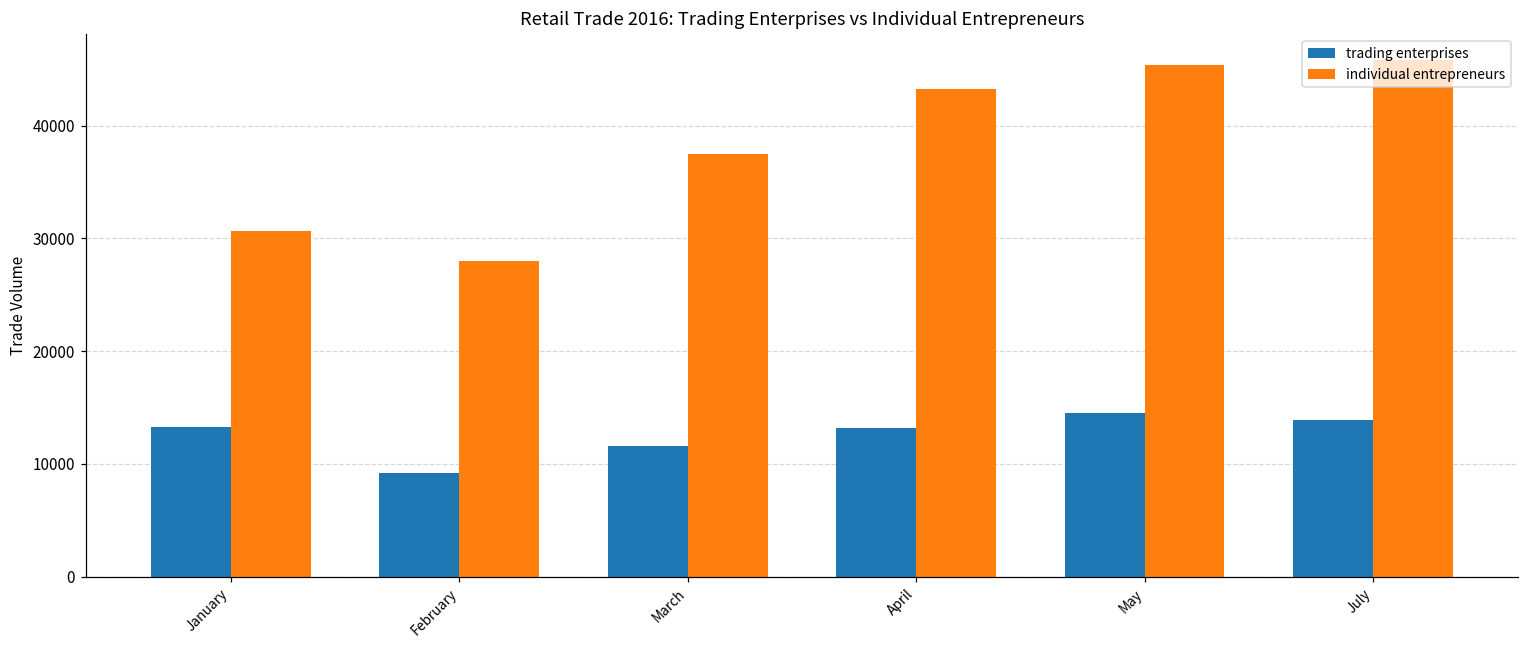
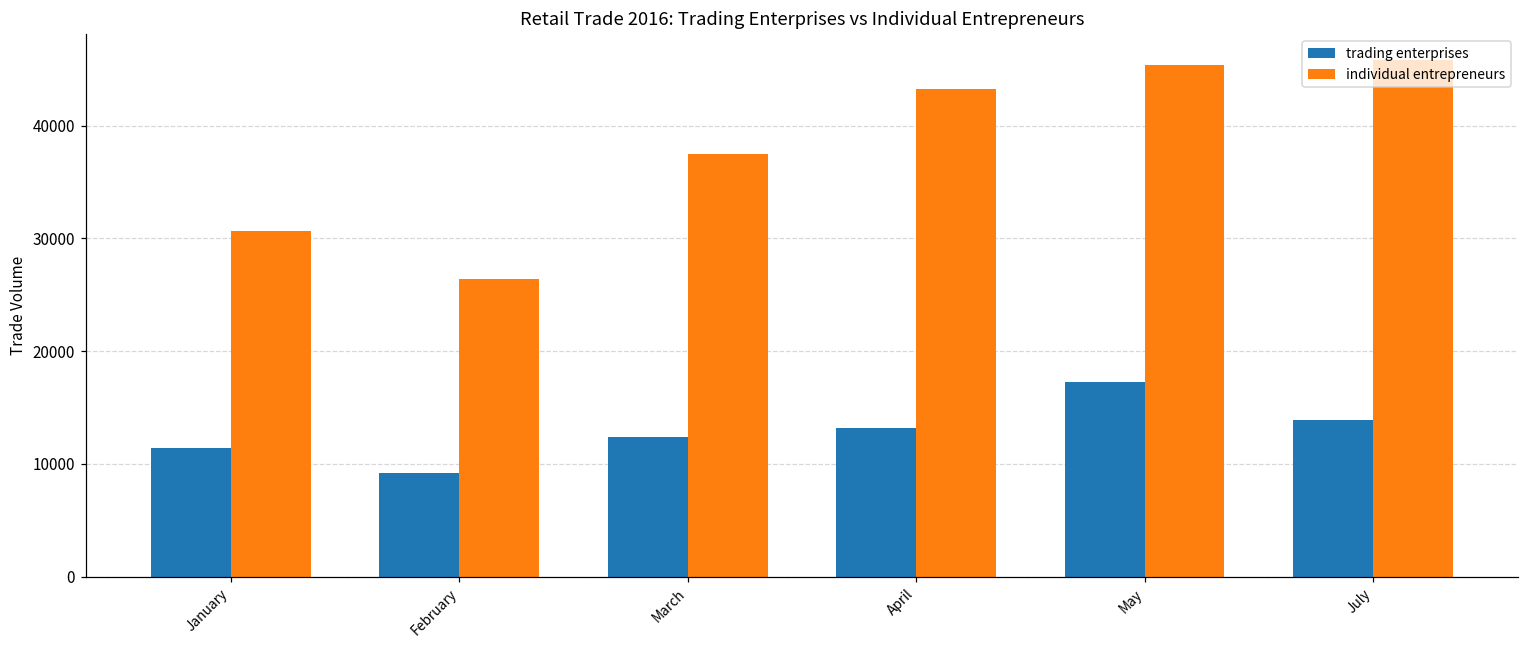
  {
    "trading enterprises": {
-     "January": 13300,
+     "January": 11400,
      "February": 9200,
-     "March": 11600,
+     "March": 12400,
      "April": 13200,
-     "May": 14500,
+     "May": 17200,
      "July": 13900
    },
    "individual entrepreneurs": {
      "January": 30600,
-     "February": 28000,
+     "February": 26400,
      "March": 37500,
      "April": 43300,
      "May": 45400
    }
  }
